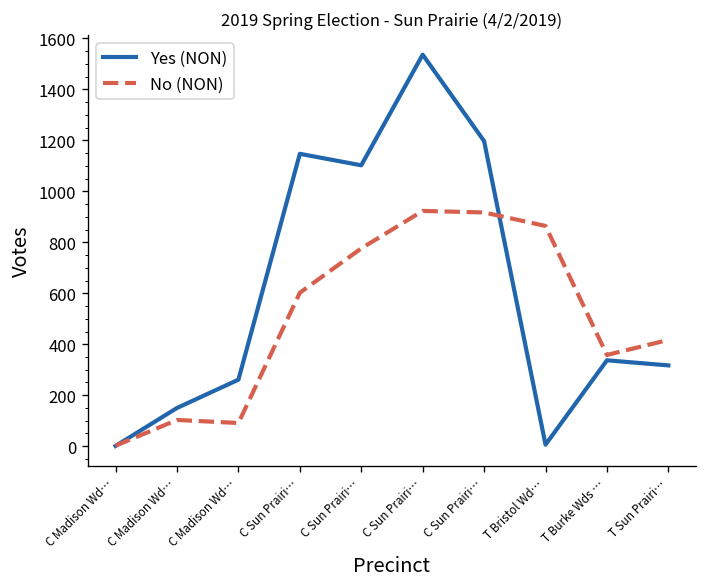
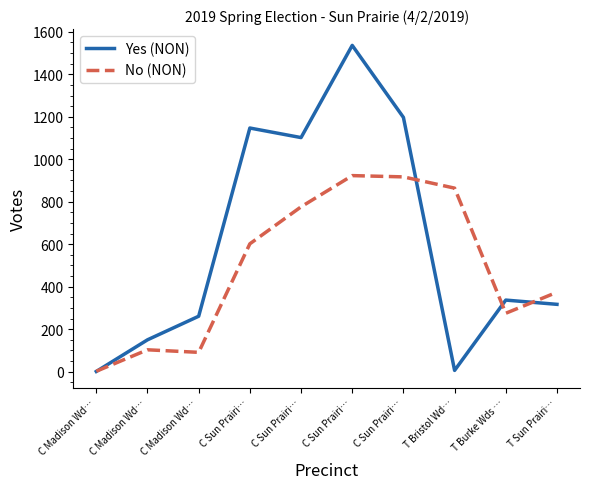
  {
    "Yes (NON)": {
      "T Bristol Wd…": 10,
      "T Burke Wds …": 340,
      "T Sun Prairi…": 320
    },
    "No (NON)": {
      "T Bristol Wd…": 860,
-     "T Burke Wds …": 360,
-     "T Sun Prairi…": 420
+     "T Burke Wds …": 280,
+     "T Sun Prairi…": 370
    }
  }
